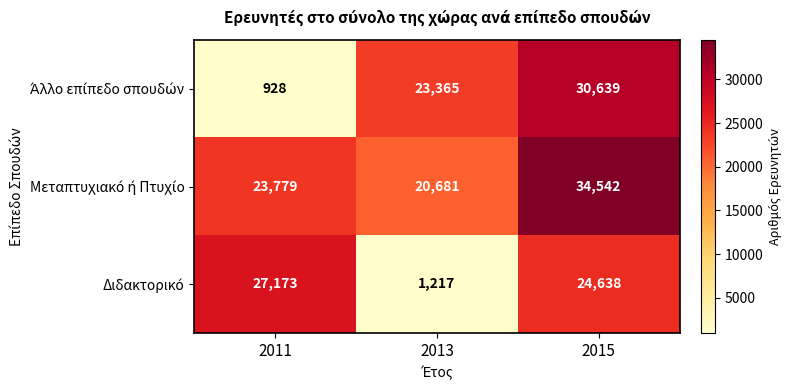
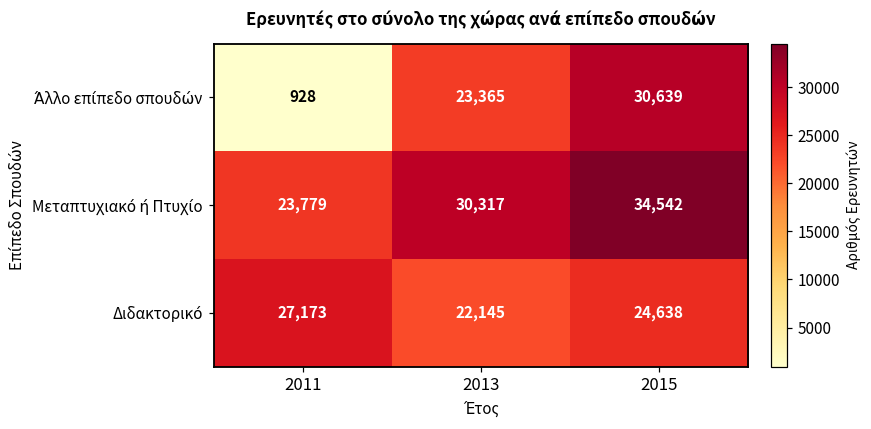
  {
    "Άλλο επίπεδο σπουδών": {
      "2011": "928",
      "2013": "23,365",
      "2015": "30,639"
    },
    "Μεταπτυχιακό ή Πτυχίο": {
      "2011": "23,779",
-     "2013": "20,681",
+     "2013": "30,317",
      "2015": "34,542"
    },
    "Διδακτορικό": {
      "2011": "27,173",
-     "2013": "1,217",
+     "2013": "22,145",
      "2015": "24,638"
    }
  }
